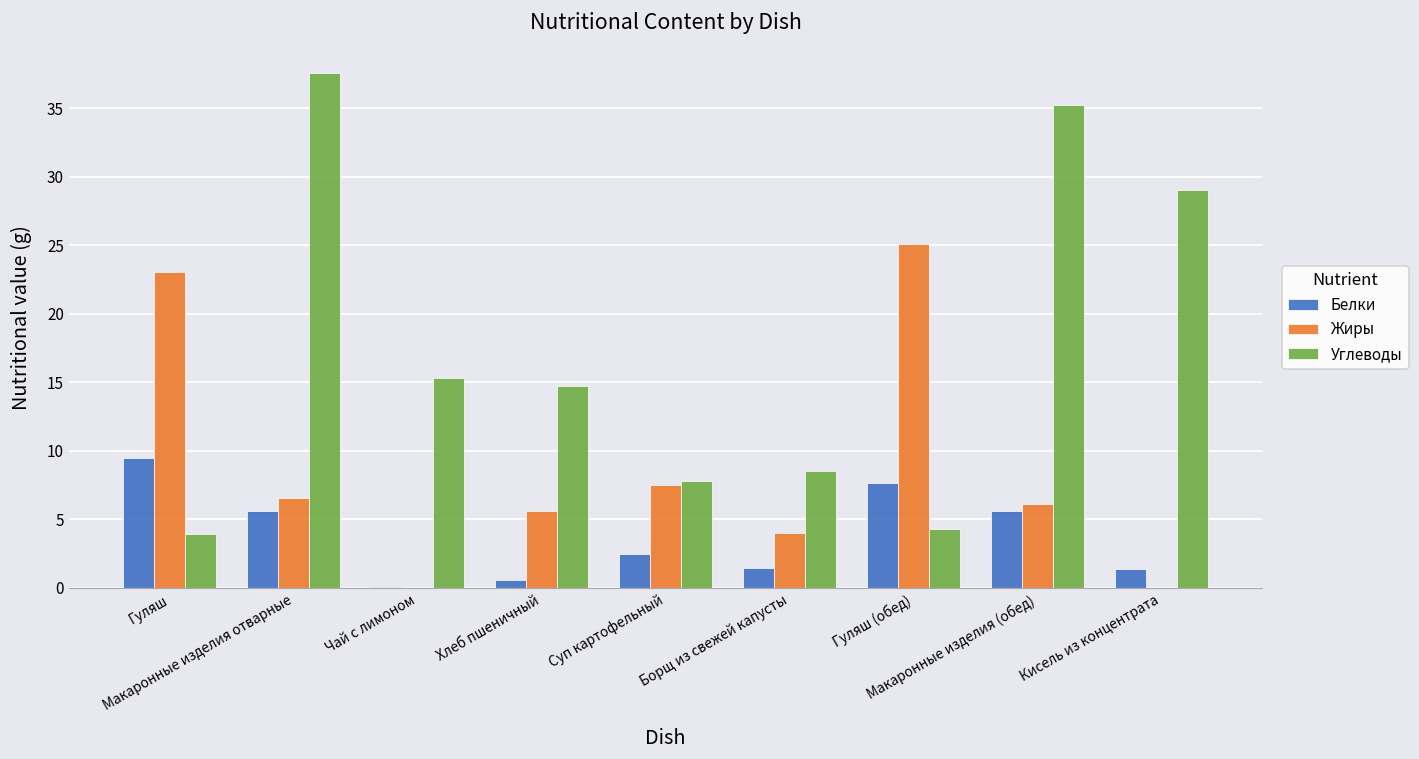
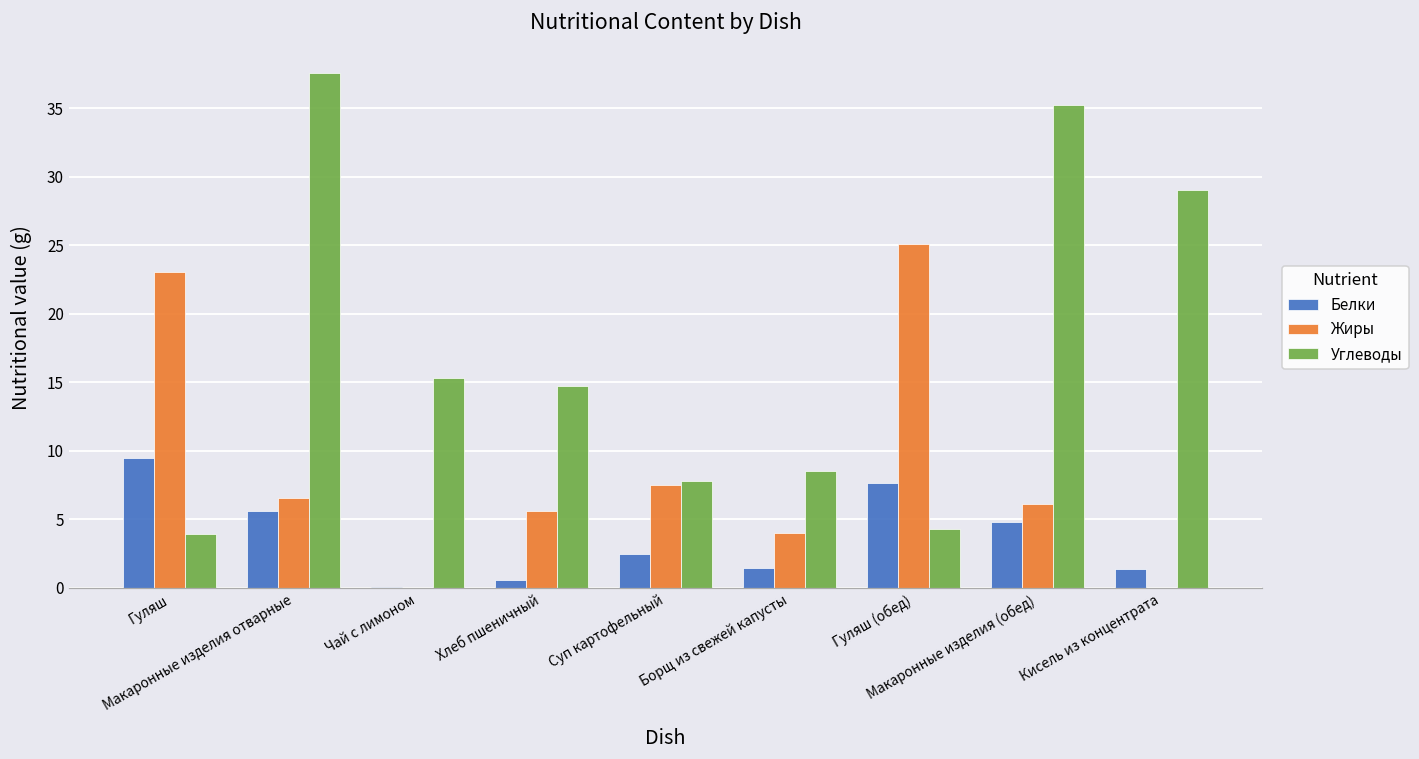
  {
    "Белки": {
      "Гуляш": 9.5,
      "Макаронные изделия отварные": 5.6,
      "Хлеб пшеничный": 0.6,
      "Суп картофельный": 2.5,
      "Борщ из свежей капусты": 1.5,
      "Гуляш (обед)": 7.7,
-     "Макаронные изделия (обед)": 5.6,
+     "Макаронные изделия (обед)": 4.8,
      "Кисель из концентрата": 1.4
    },
    "Жиры": {
      "Гуляш": 23.0,
      "Макаронные изделия отварные": 6.6,
      "Хлеб пшеничный": 5.6,
      "Суп картофельный": 7.5,
      "Борщ из свежей капусты": 4.0,
      "Гуляш (обед)": 25.1,
      "Макаронные изделия (обед)": 6.2,
      "Кисель из концентрата": 0.0
    },
    "Углеводы": {
      "Гуляш": 4.0,
      "Макаронные изделия отварные": 37.6,
      "Чай с лимоном": 15.3,
      "Хлеб пшеничный": 14.8,
      "Суп картофельный": 7.8,
      "Борщ из свежей капусты": 8.5,
      "Гуляш (обед)": 4.3,
      "Макаронные изделия (обед)": 35.3,
      "Кисель из концентрата": 29.0
    }
  }
